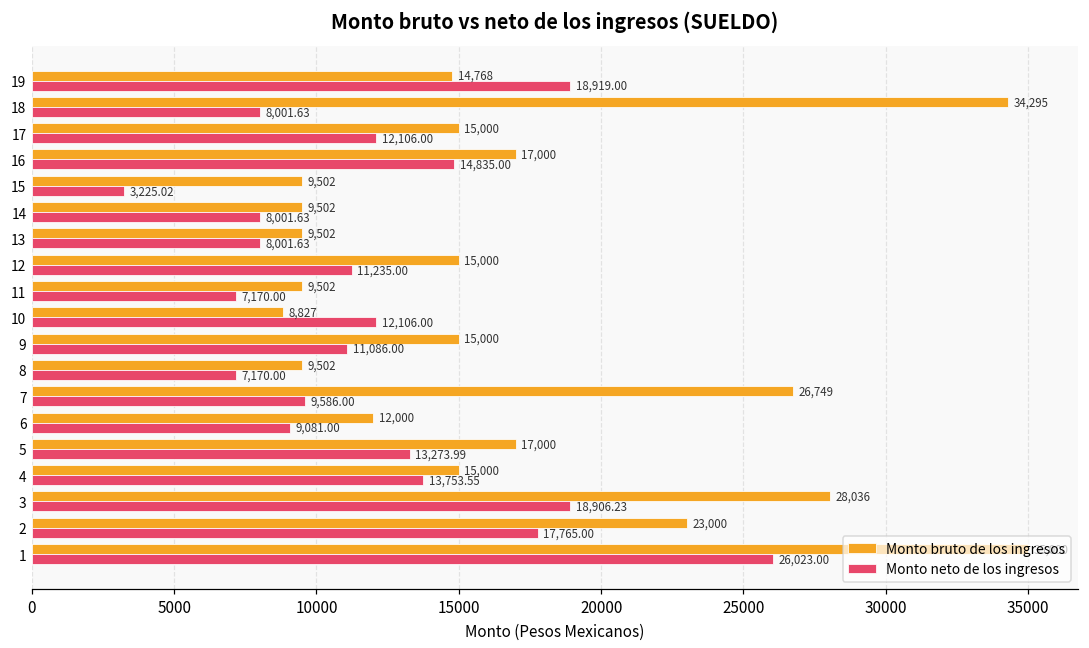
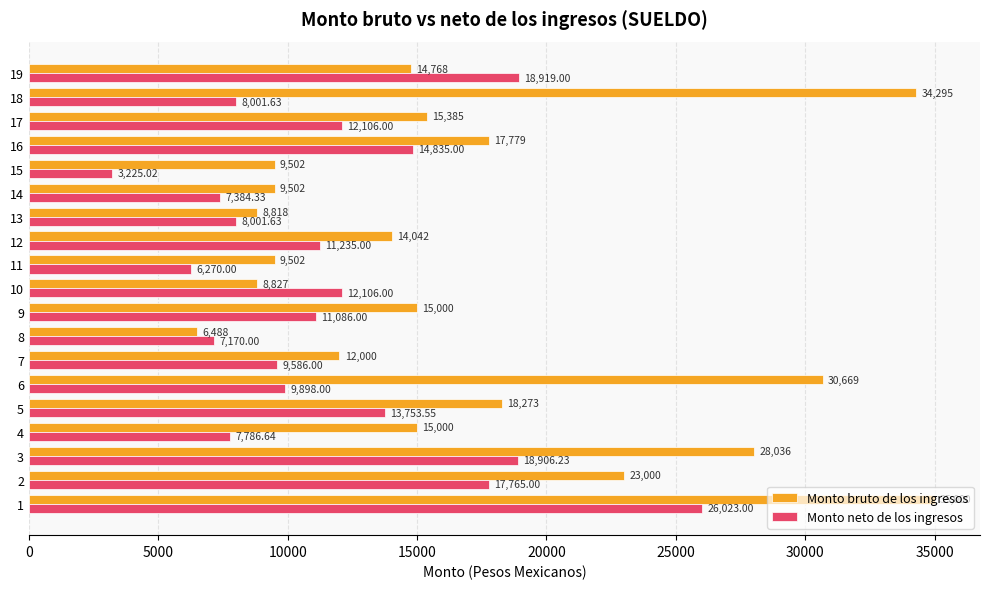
  {
    "Monto bruto de los ingresos": {
      "19": "14,768",
      "18": "34,295",
-     "17": "15,000",
-     "16": "17,000",
+     "17": "15,385",
+     "16": "17,779",
      "15": "9,502",
      "14": "9,502",
-     "13": "9,502",
-     "12": "15,000",
+     "13": "8,818",
+     "12": "14,042",
      "11": "9,502",
      "10": "8,827",
      "9": "15,000",
-     "8": "9,502",
-     "7": "26,749",
-     "6": "12,000",
-     "5": "17,000",
+     "8": "6,488",
+     "7": "12,000",
+     "6": "30,669",
+     "5": "18,273",
      "4": "15,000",
      "3": "28,036",
      "2": "23,000"
    },
    "Monto neto de los ingresos": {
      "19": "18,919.00",
      "18": "8,001.63",
      "17": "12,106.00",
      "16": "14,835.00",
      "15": "3,225.02",
-     "14": "8,001.63",
+     "14": "7,384.33",
      "13": "8,001.63",
      "12": "11,235.00",
-     "11": "7,170.00",
+     "11": "6,270.00",
      "10": "12,106.00",
      "9": "11,086.00",
      "8": "7,170.00",
      "7": "9,586.00",
-     "6": "9,081.00",
-     "5": "13,273.99",
-     "4": "13,753.55",
+     "6": "9,898.00",
+     "5": "13,753.55",
+     "4": "7,786.64",
      "3": "18,906.23",
      "2": "17,765.00",
      "1": "26,023.00"
    }
  }
